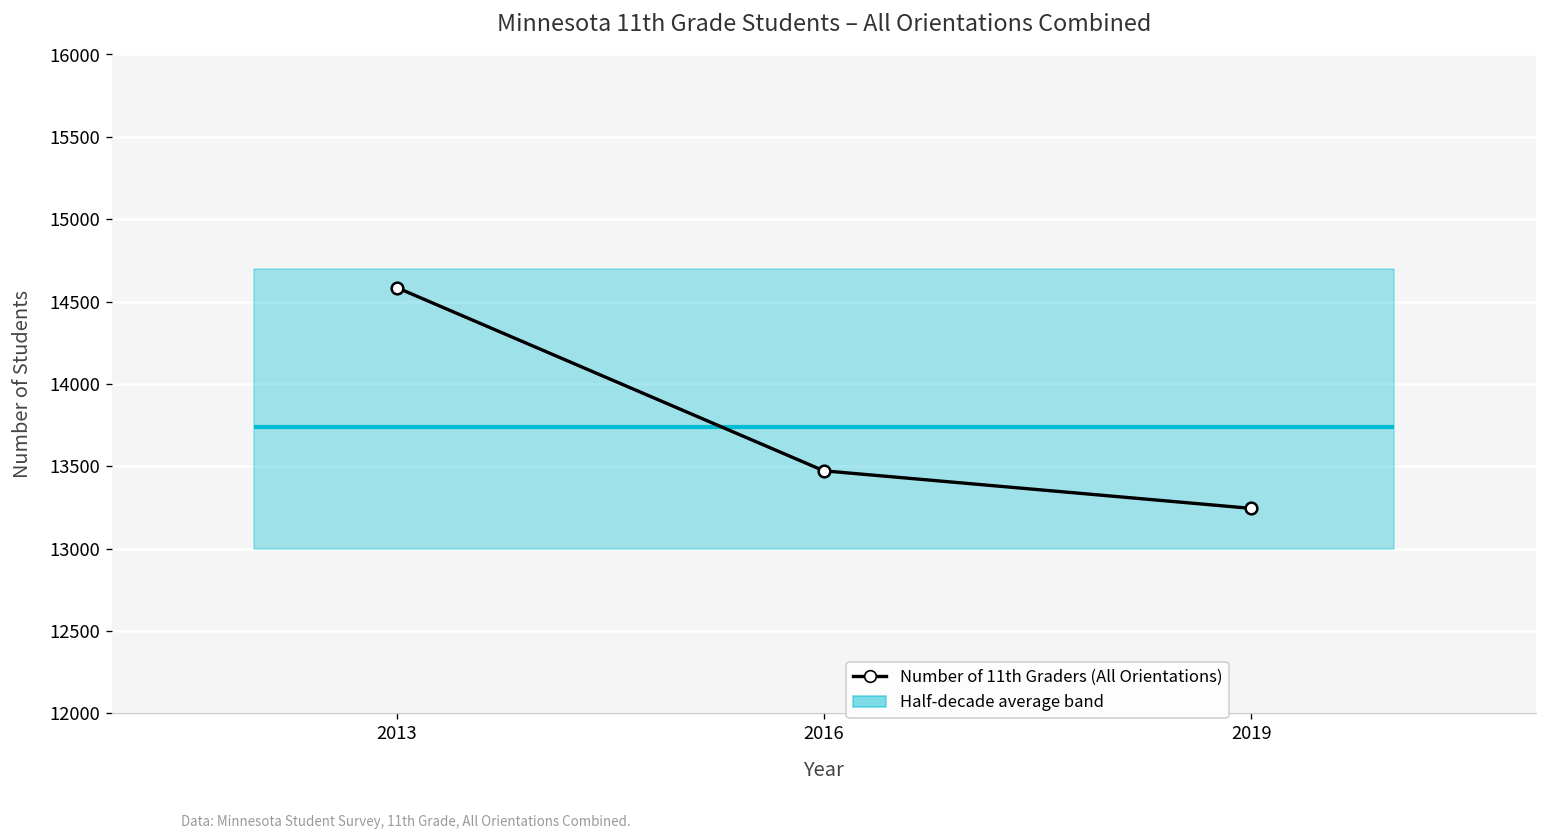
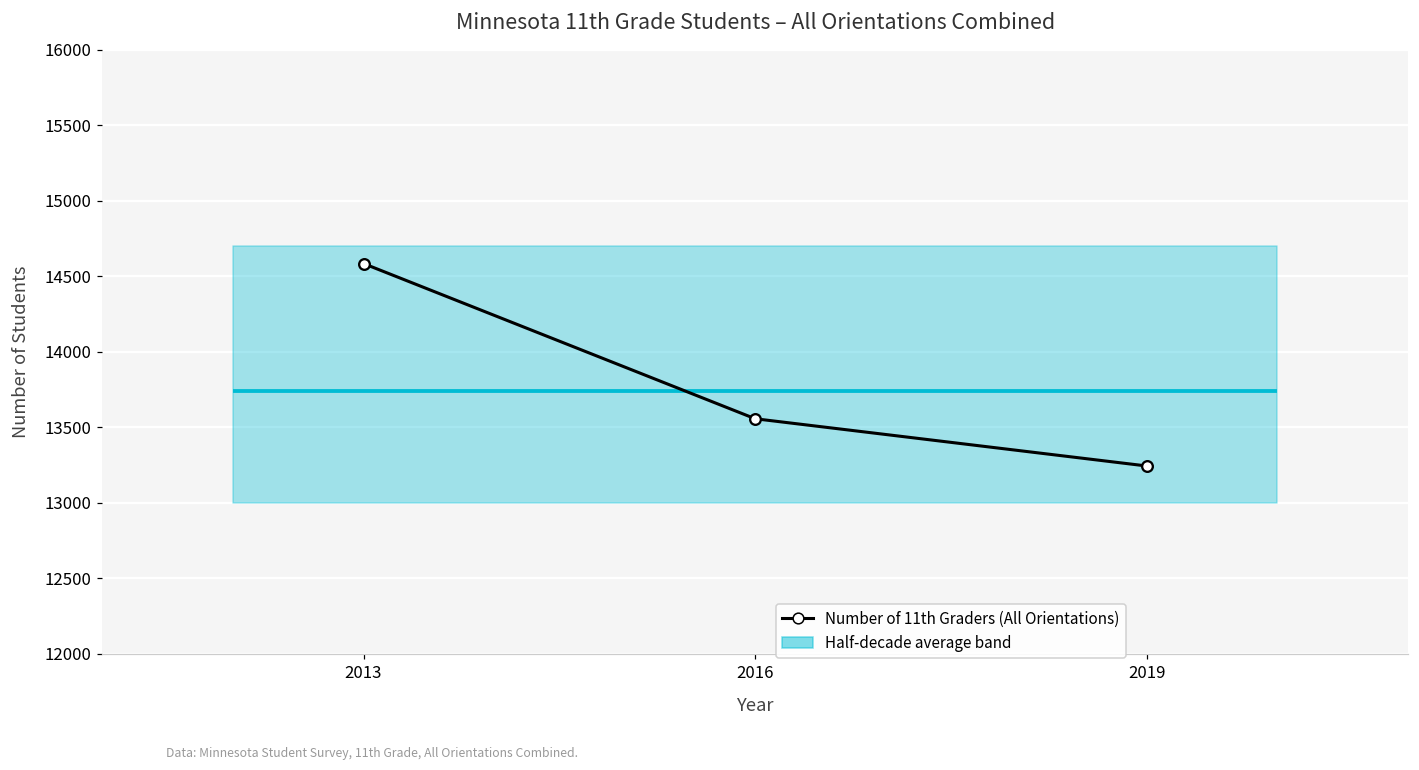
  {
    "Number of 11th Graders (All Orientations)": {
      "2013": 14590,
-     "2016": 13470,
+     "2016": 13560,
      "2019": 13240
    }
  }
